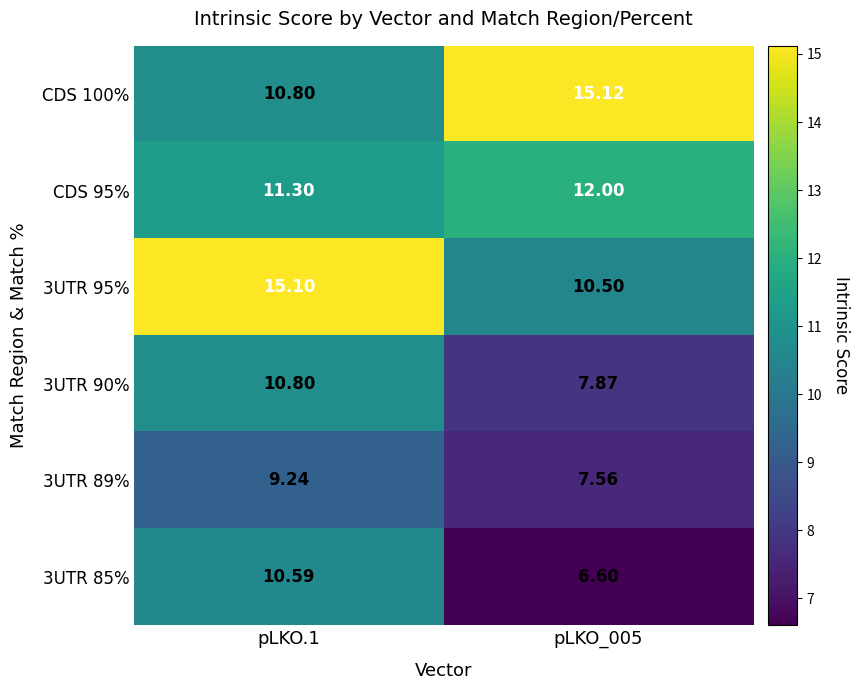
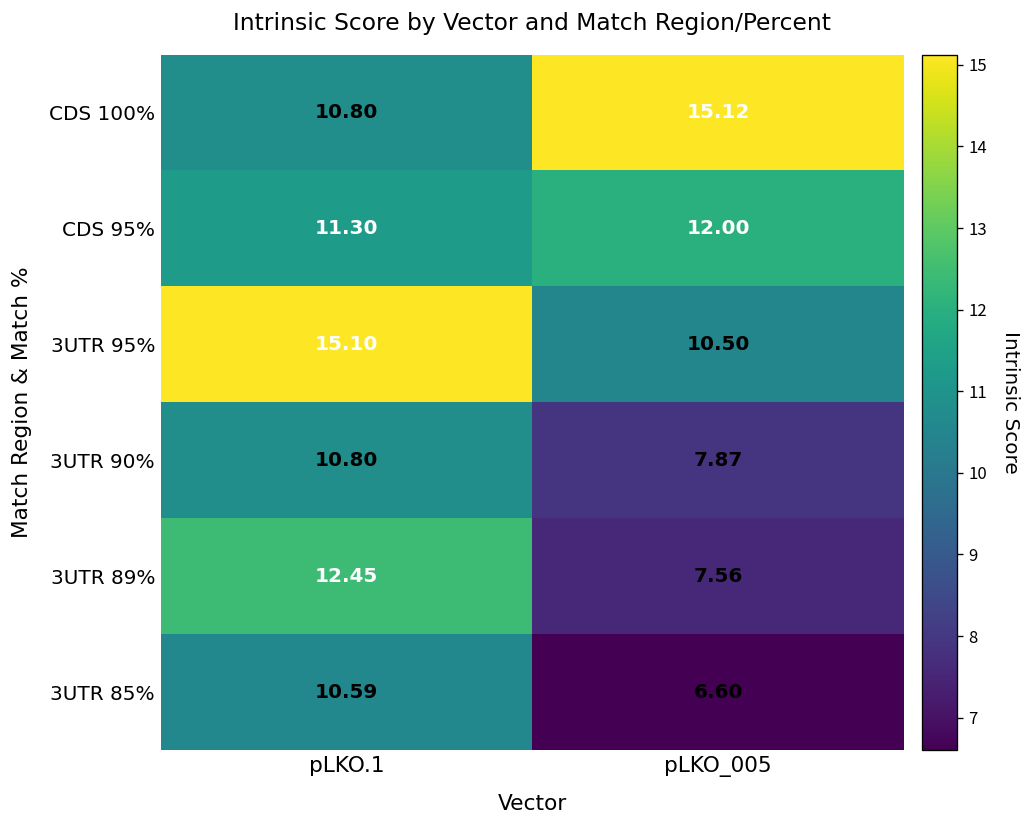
  {
    "CDS 100%": {
      "pLKO.1": 10.80,
      "pLKO_005": 15.12
    },
    "CDS 95%": {
      "pLKO.1": 11.30,
      "pLKO_005": 12.00
    },
    "3UTR 95%": {
      "pLKO.1": 15.10,
      "pLKO_005": 10.50
    },
    "3UTR 90%": {
      "pLKO.1": 10.80,
      "pLKO_005": 7.87
    },
    "3UTR 89%": {
-     "pLKO.1": 9.24,
+     "pLKO.1": 12.45,
      "pLKO_005": 7.56
    },
    "3UTR 85%": {
      "pLKO.1": 10.59,
      "pLKO_005": 6.60
    }
  }
